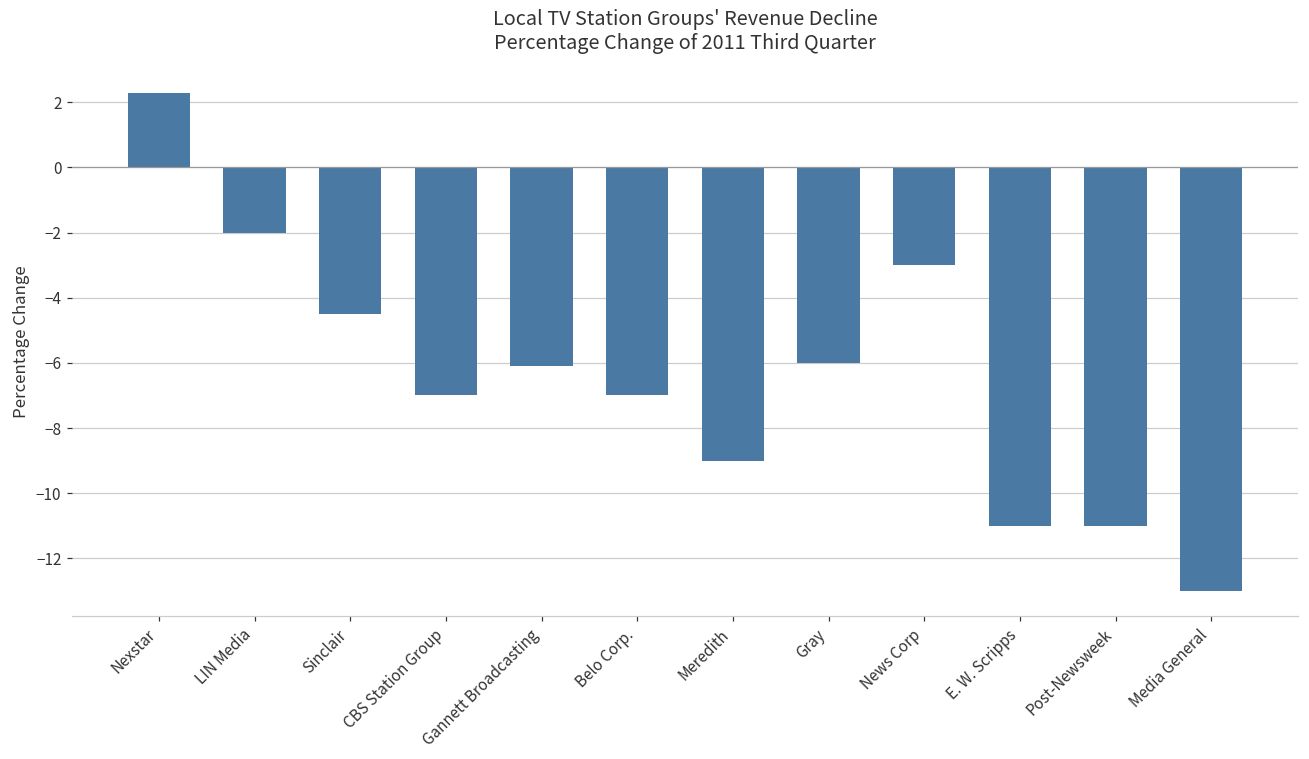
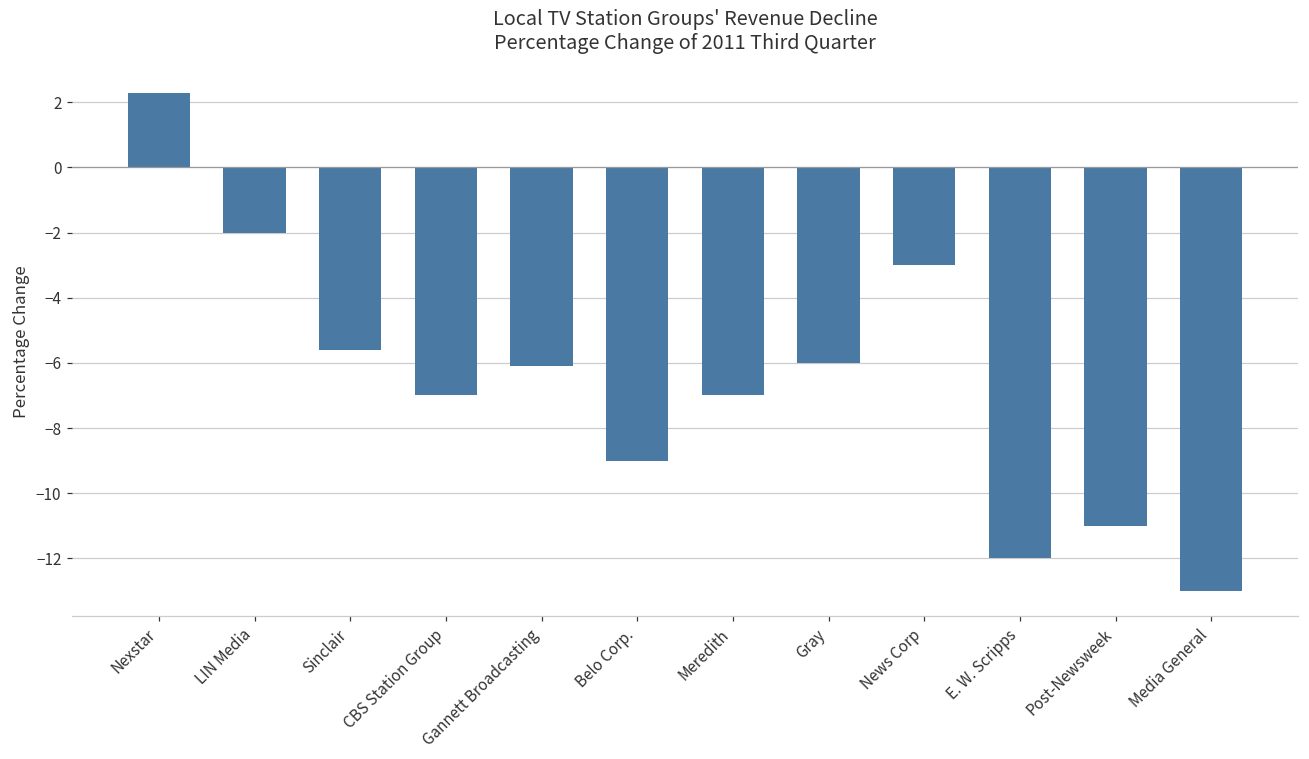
  {
    "Nexstar": 2.3,
    "LIN Media": -2.0,
-   "Sinclair": -4.5,
+   "Sinclair": -5.6,
    "CBS Station Group": -7.0,
    "Gannett Broadcasting": -6.1,
-   "Belo Corp.": -7,
-   "Meredith": -9,
+   "Belo Corp.": -9,
+   "Meredith": -7,
    "Gray": -6.0,
    "News Corp": -3.0,
-   "E. W. Scripps": -11,
+   "E. W. Scripps": -12,
    "Post-Newsweek": -11.0,
    "Media General": -13.0
  }
